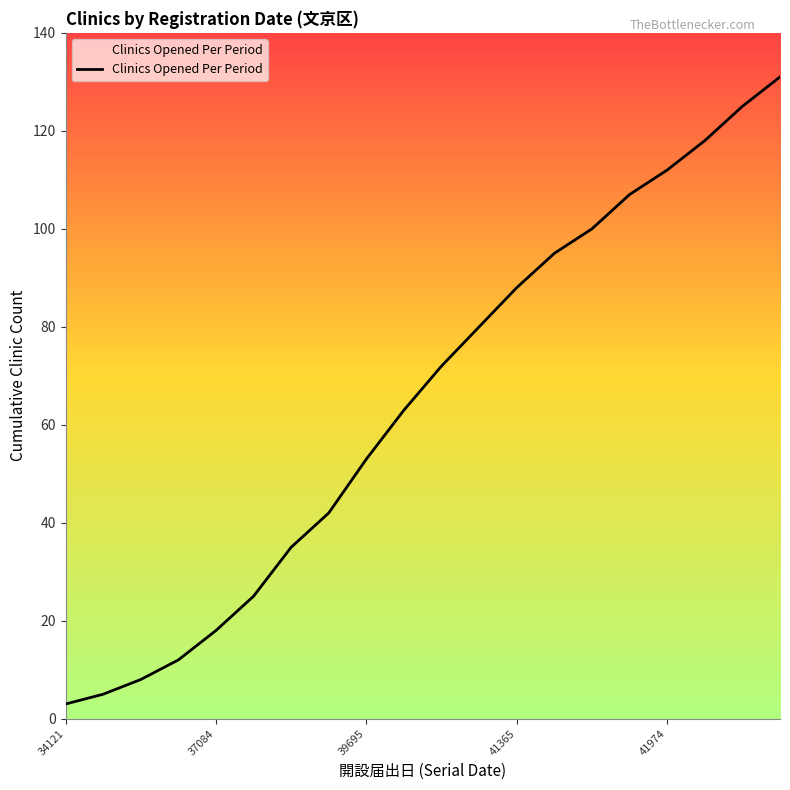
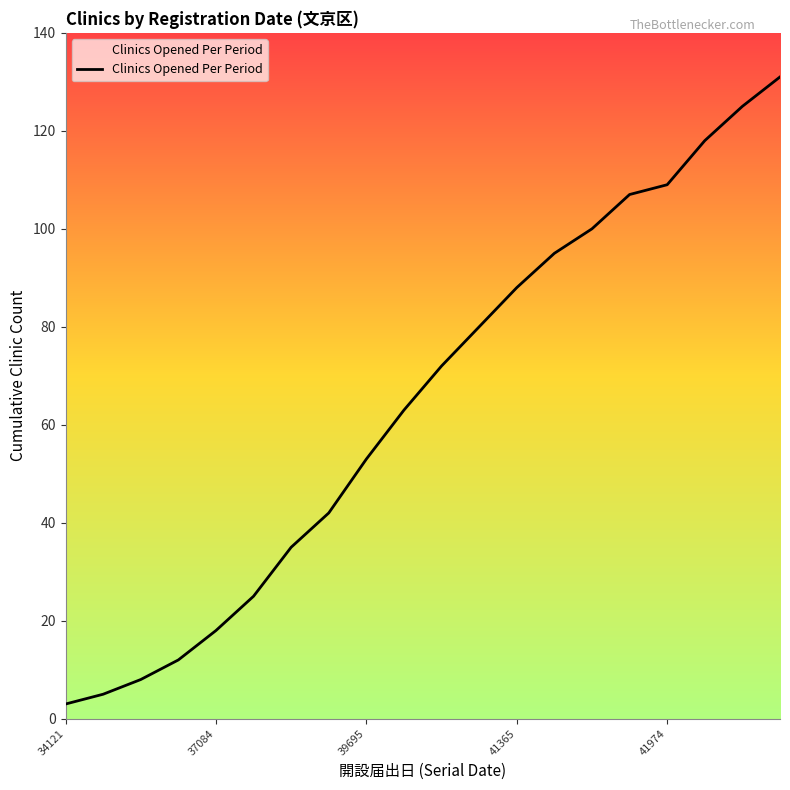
  {
    "34121": 3,
    "37084": 18,
    "39695": 53,
    "41365": 88,
-   "41974": 112
+   "41974": 109
  }
